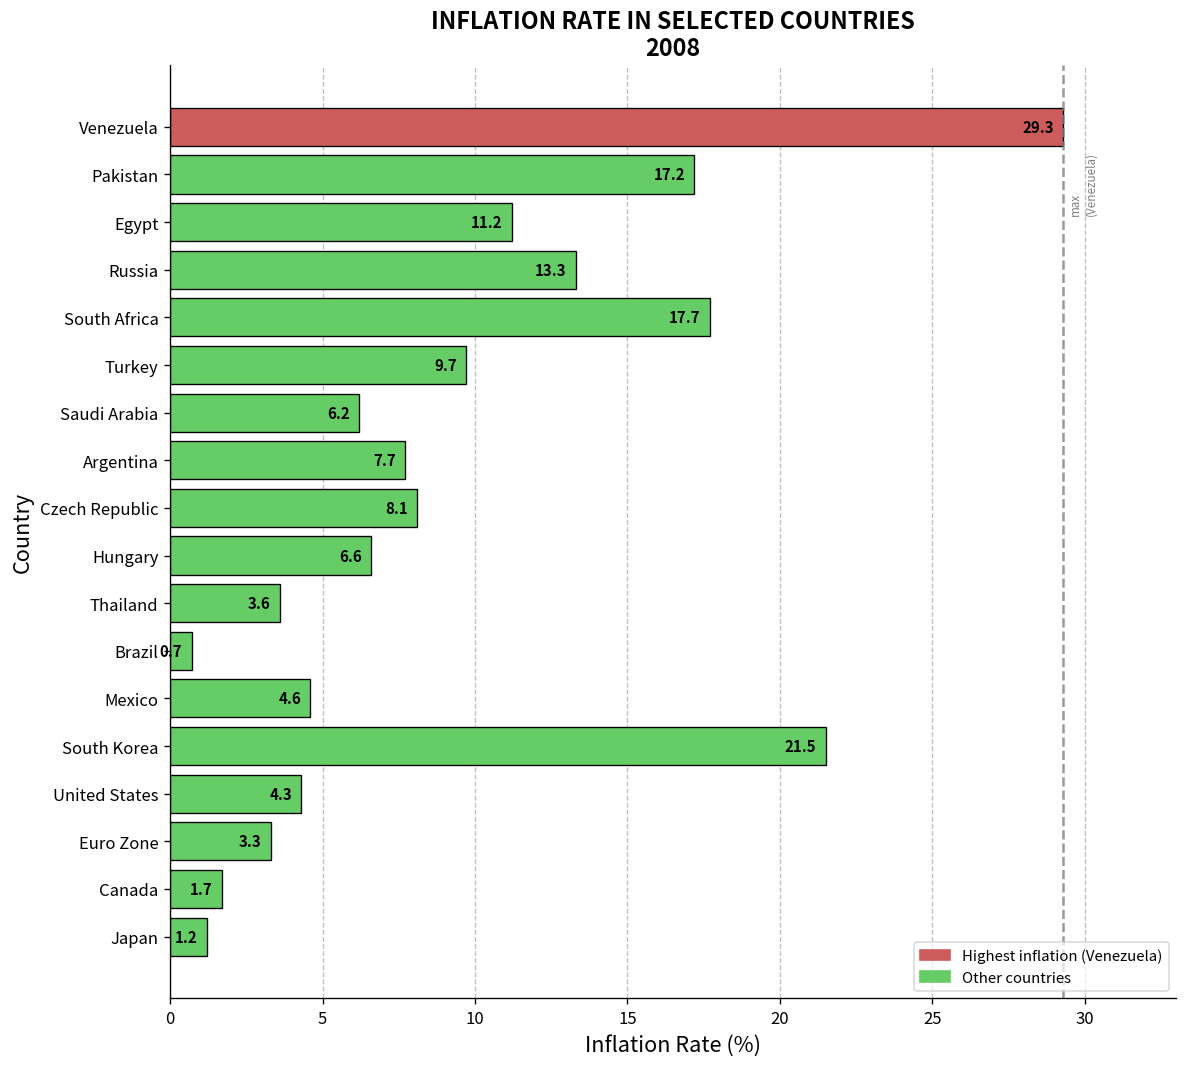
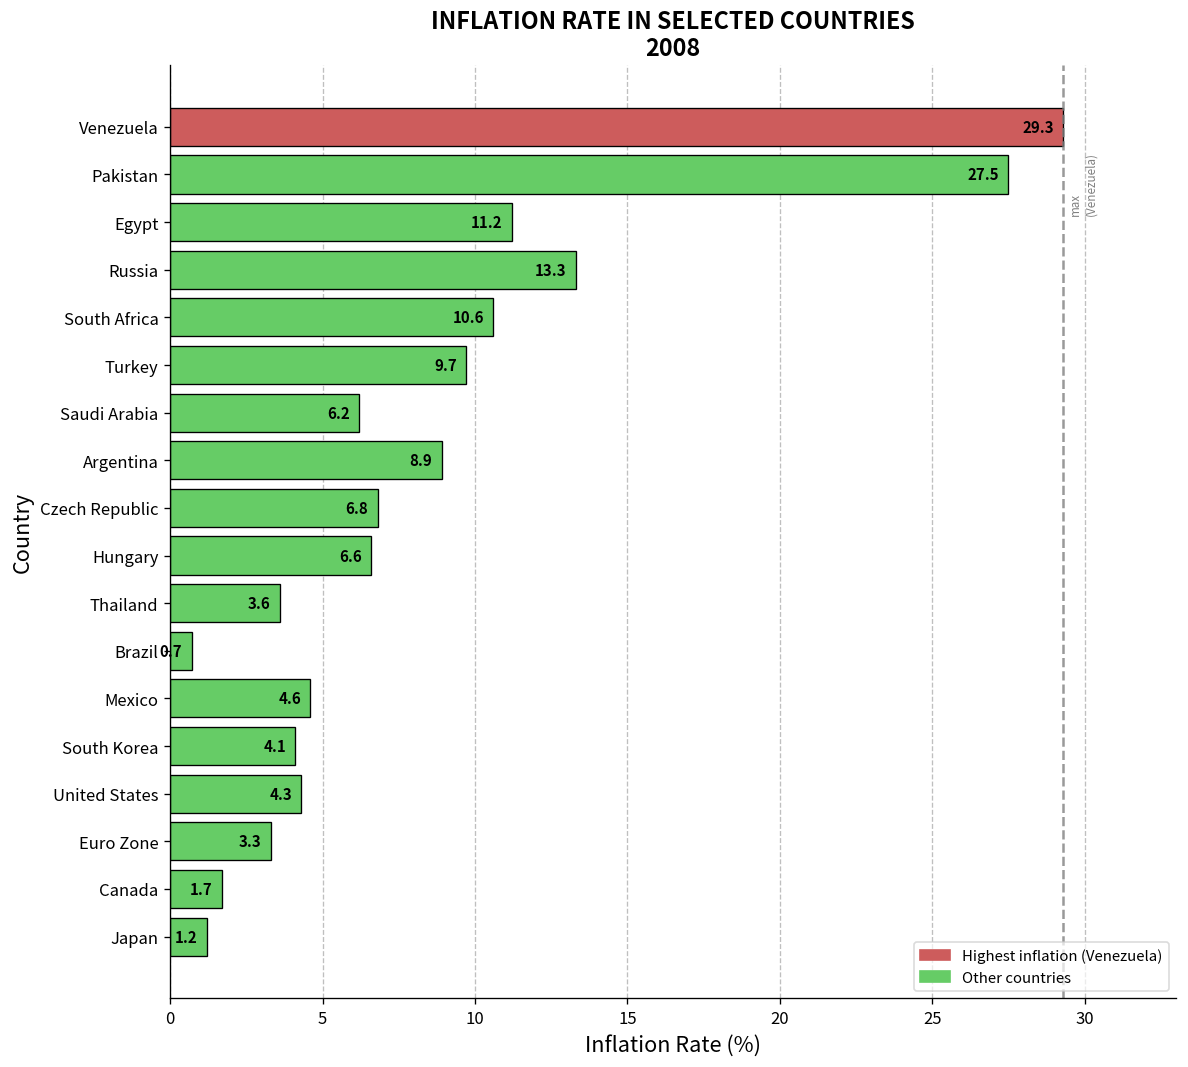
  {
    "Venezuela": 29.3,
-   "Pakistan": 17.2,
+   "Pakistan": 27.5,
    "Egypt": 11.2,
    "Russia": 13.3,
-   "South Africa": 17.7,
+   "South Africa": 10.6,
    "Turkey": 9.7,
    "Saudi Arabia": 6.2,
-   "Argentina": 7.7,
-   "Czech Republic": 8.1,
+   "Argentina": 8.9,
+   "Czech Republic": 6.8,
    "Hungary": 6.6,
    "Thailand": 3.6,
    "Brazil": 0.7,
    "Mexico": 4.6,
-   "South Korea": 21.5,
+   "South Korea": 4.1,
    "United States": 4.3,
    "Euro Zone": 3.3,
    "Canada": 1.7,
    "Japan": 1.2
  }
